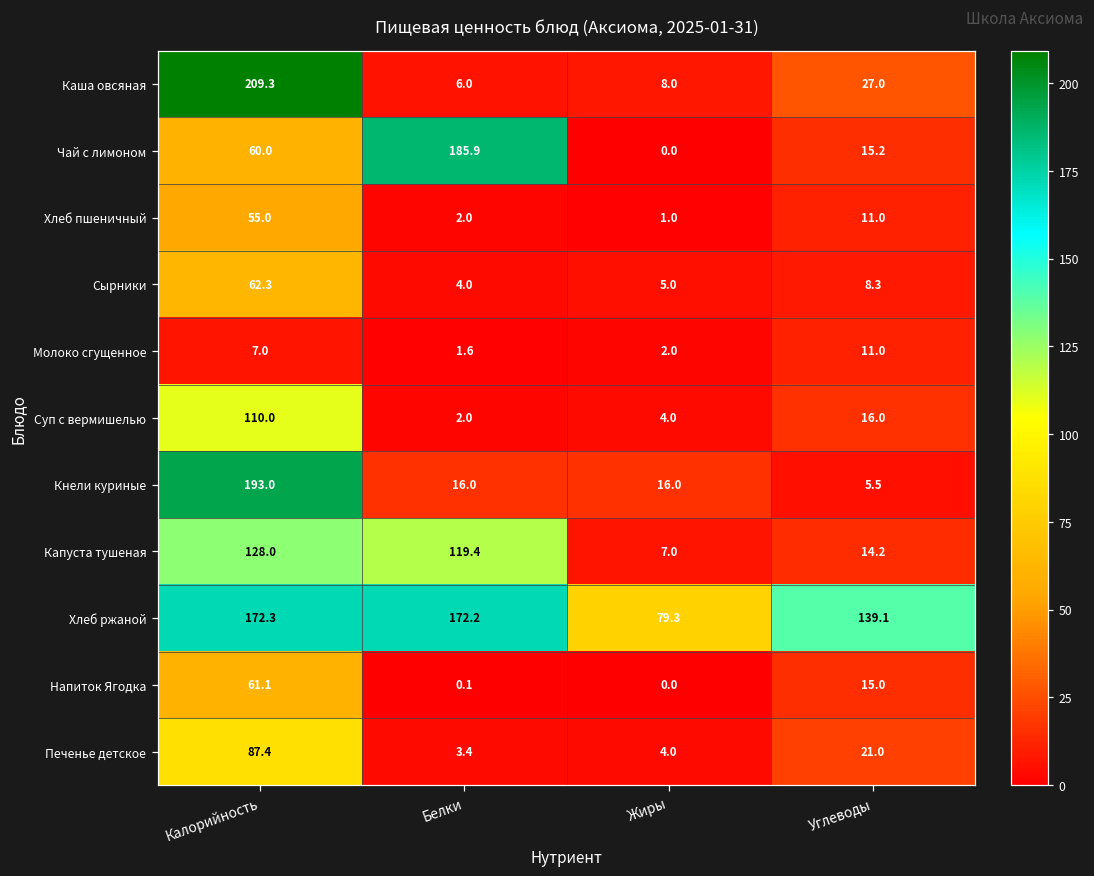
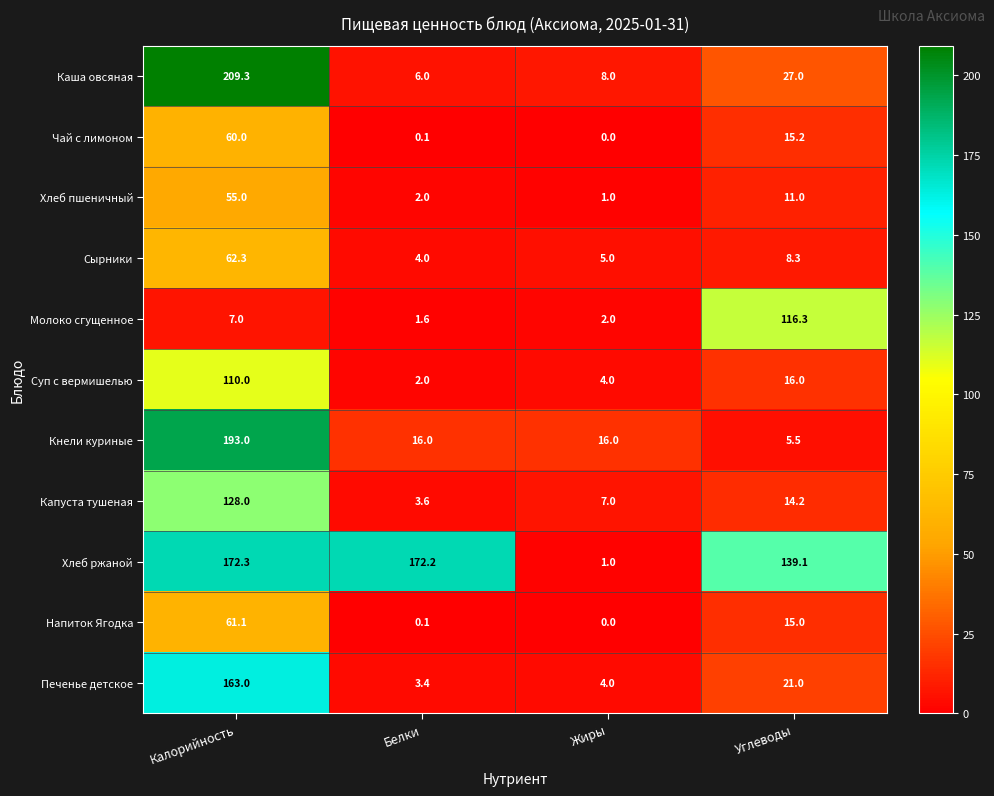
  {
    "Каша овсяная": {
      "Калорийность": 209.3,
      "Белки": 6.0,
      "Жиры": 8.0,
      "Углеводы": 27.0
    },
    "Чай с лимоном": {
      "Калорийность": 60.0,
-     "Белки": 185.9,
+     "Белки": 0.1,
      "Жиры": 0.0,
      "Углеводы": 15.2
    },
    "Хлеб пшеничный": {
      "Калорийность": 55.0,
      "Белки": 2.0,
      "Жиры": 1.0,
      "Углеводы": 11.0
    },
    "Сырники": {
      "Калорийность": 62.3,
      "Белки": 4.0,
      "Жиры": 5.0,
      "Углеводы": 8.3
    },
    "Молоко сгущенное": {
      "Калорийность": 7.0,
      "Белки": 1.6,
      "Жиры": 2.0,
-     "Углеводы": 11.0
+     "Углеводы": 116.3
    },
    "Суп с вермишелью": {
      "Калорийность": 110.0,
      "Белки": 2.0,
      "Жиры": 4.0,
      "Углеводы": 16.0
    },
    "Кнели куриные": {
      "Калорийность": 193.0,
      "Белки": 16.0,
      "Жиры": 16.0,
      "Углеводы": 5.5
    },
    "Капуста тушеная": {
      "Калорийность": 128.0,
-     "Белки": 119.4,
+     "Белки": 3.6,
      "Жиры": 7.0,
      "Углеводы": 14.2
    },
    "Хлеб ржаной": {
      "Калорийность": 172.3,
      "Белки": 172.2,
-     "Жиры": 79.3,
+     "Жиры": 1.0,
      "Углеводы": 139.1
    },
    "Напиток Ягодка": {
      "Калорийность": 61.1,
      "Белки": 0.1,
      "Жиры": 0.0,
      "Углеводы": 15.0
    },
    "Печенье детское": {
-     "Калорийность": 87.4,
+     "Калорийность": 163.0,
      "Белки": 3.4,
      "Жиры": 4.0,
      "Углеводы": 21.0
    }
  }
